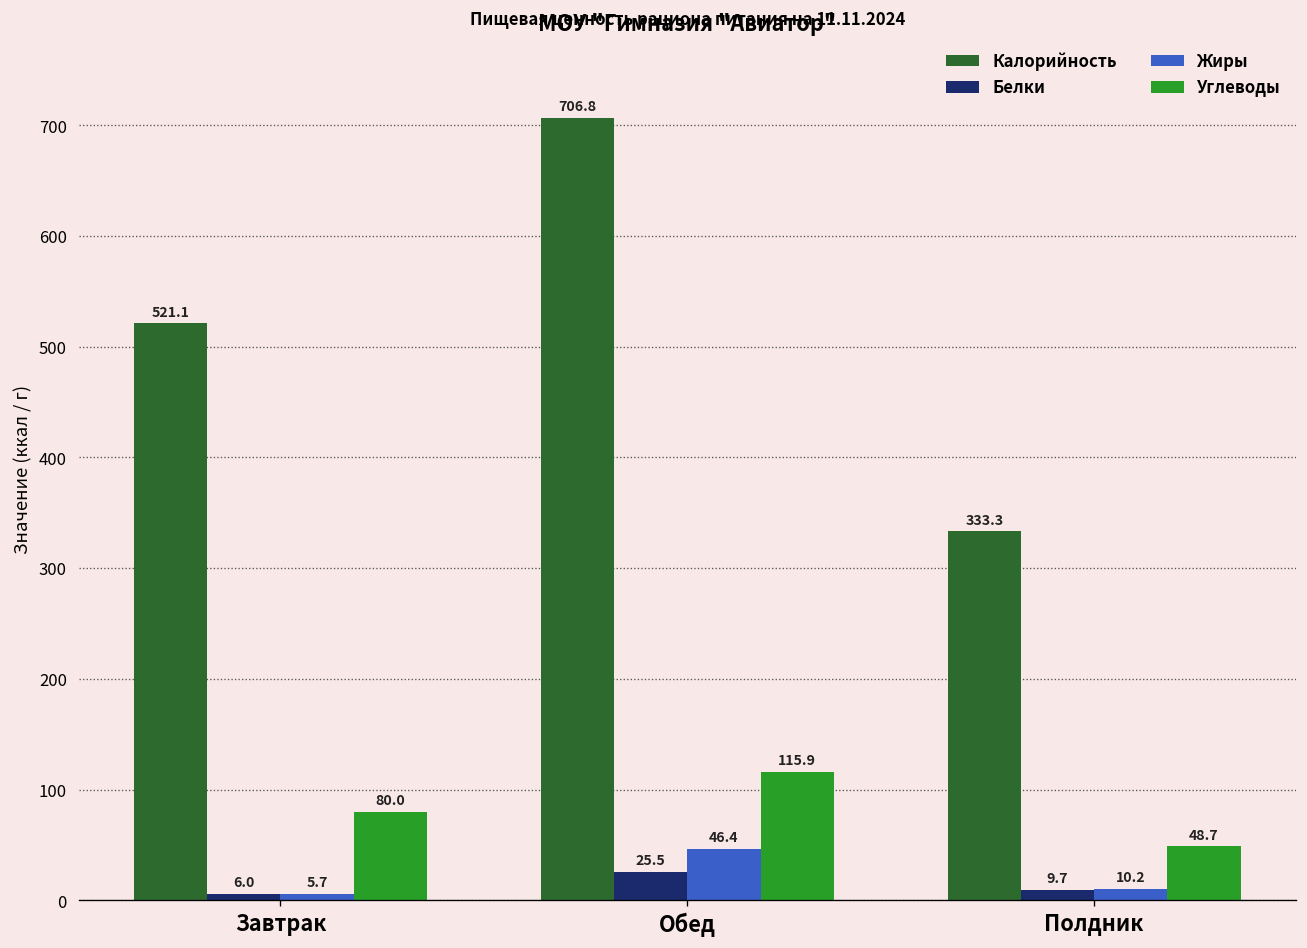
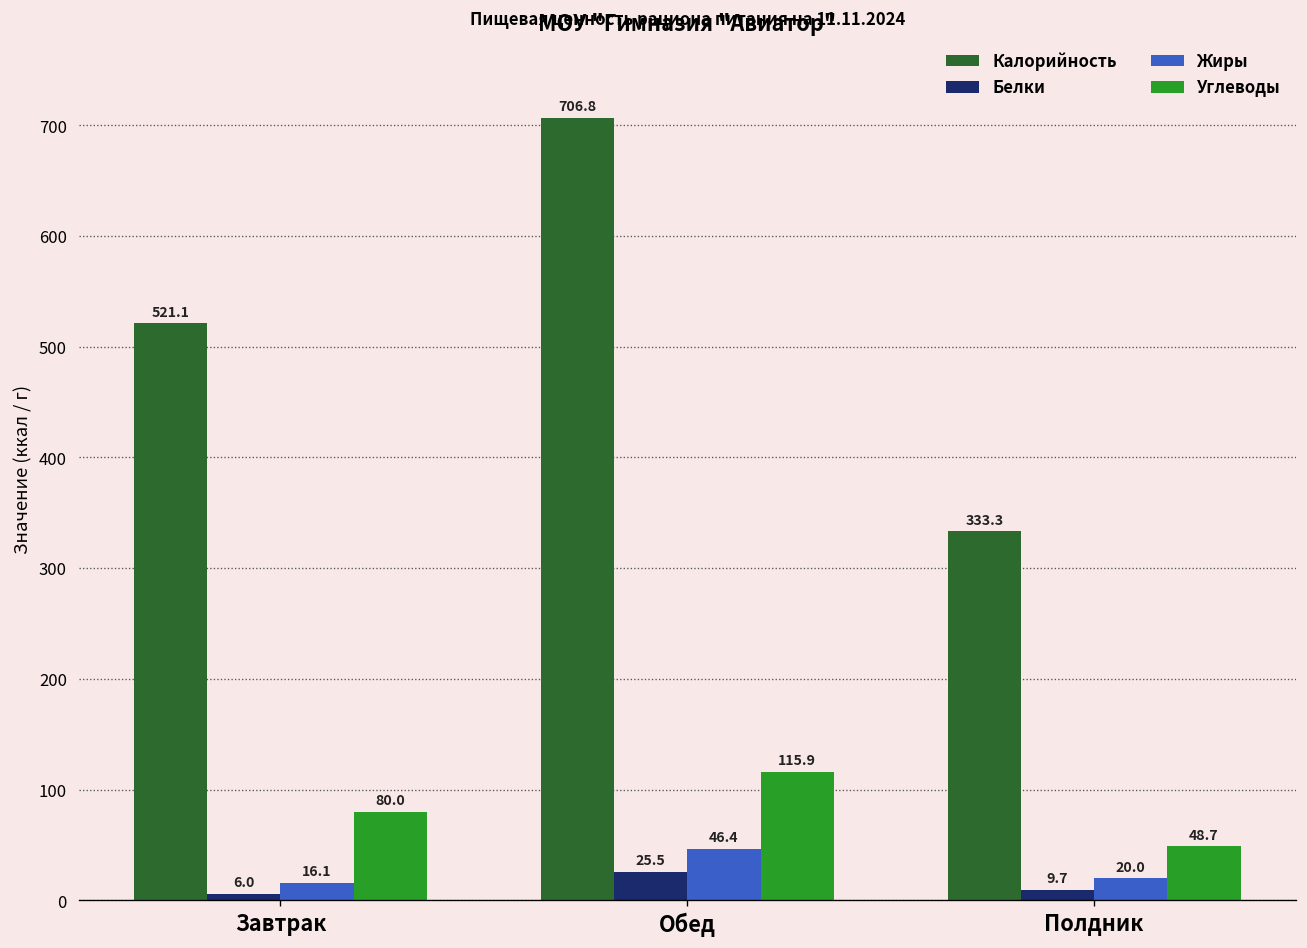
  {
    "Белки": {
      "Завтрак": 6.0,
      "Обед": 25.5,
      "Полдник": 9.7
    },
    "Жиры": {
-     "Завтрак": 5.7,
+     "Завтрак": 16.1,
      "Обед": 46.4,
-     "Полдник": 10.2
+     "Полдник": 20.0
    }
  }
